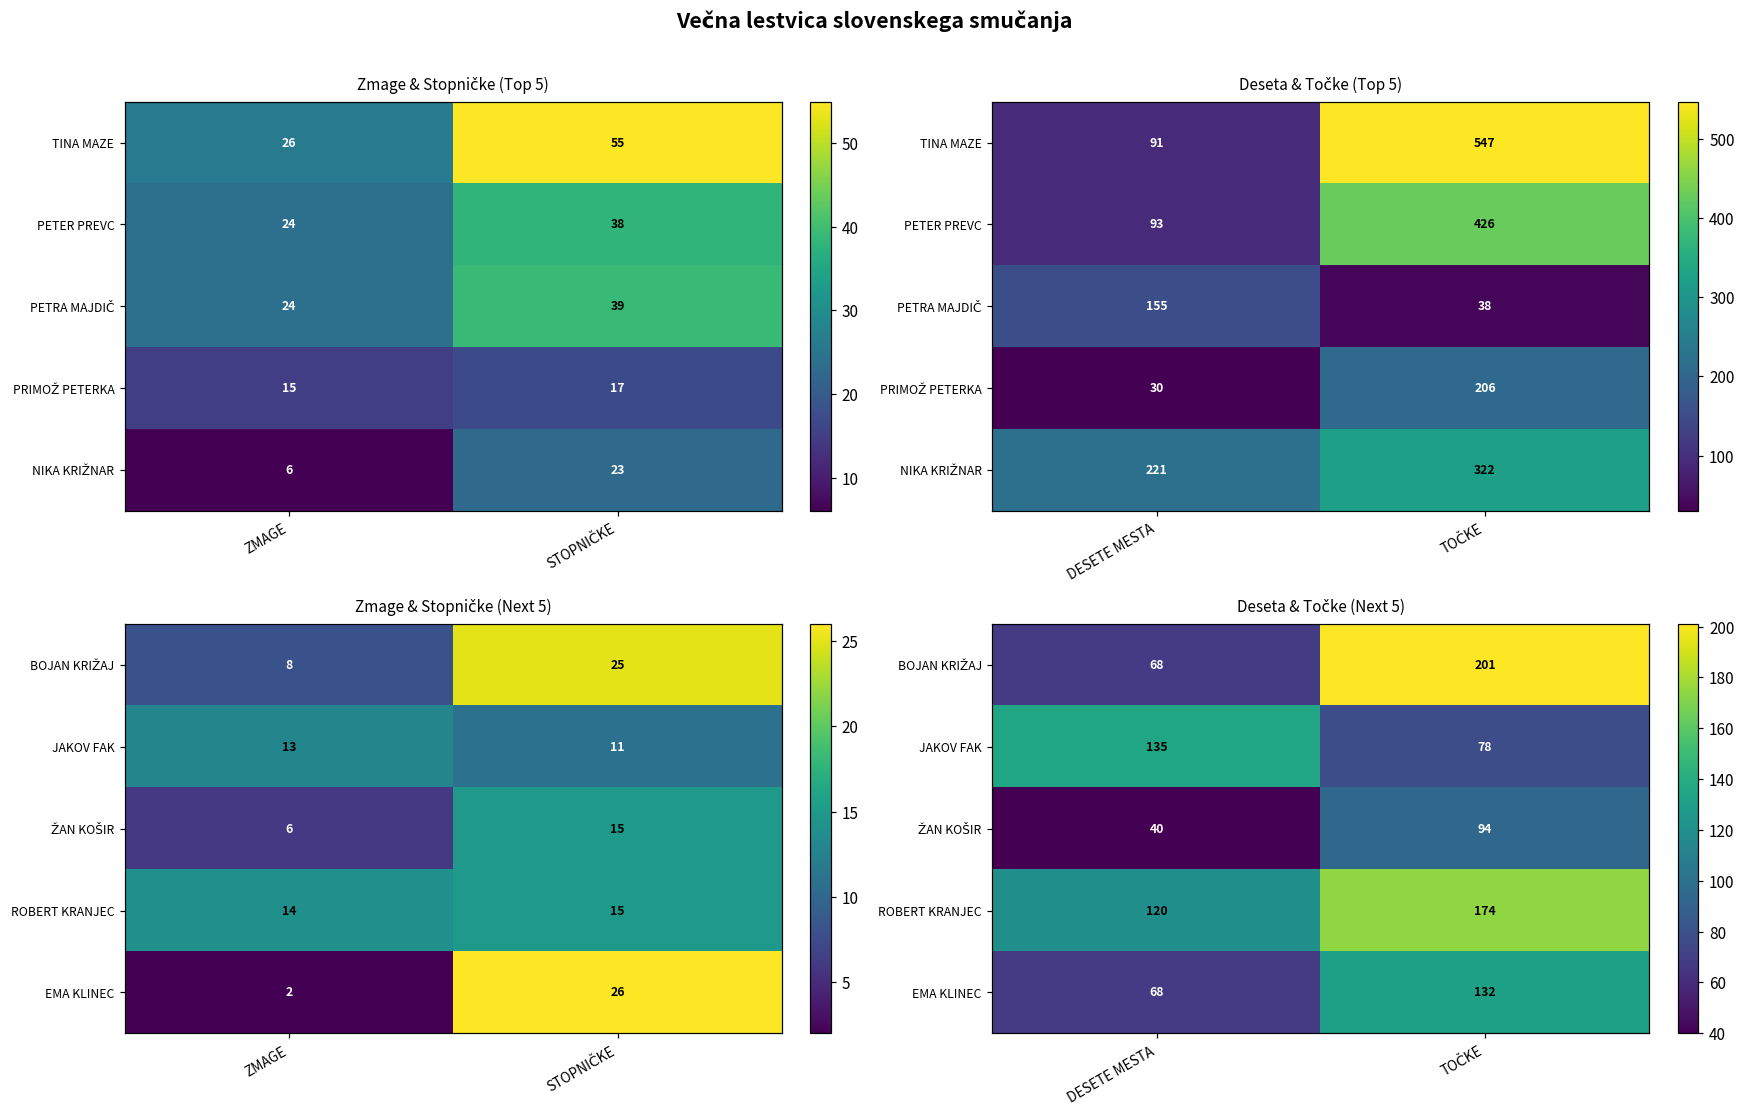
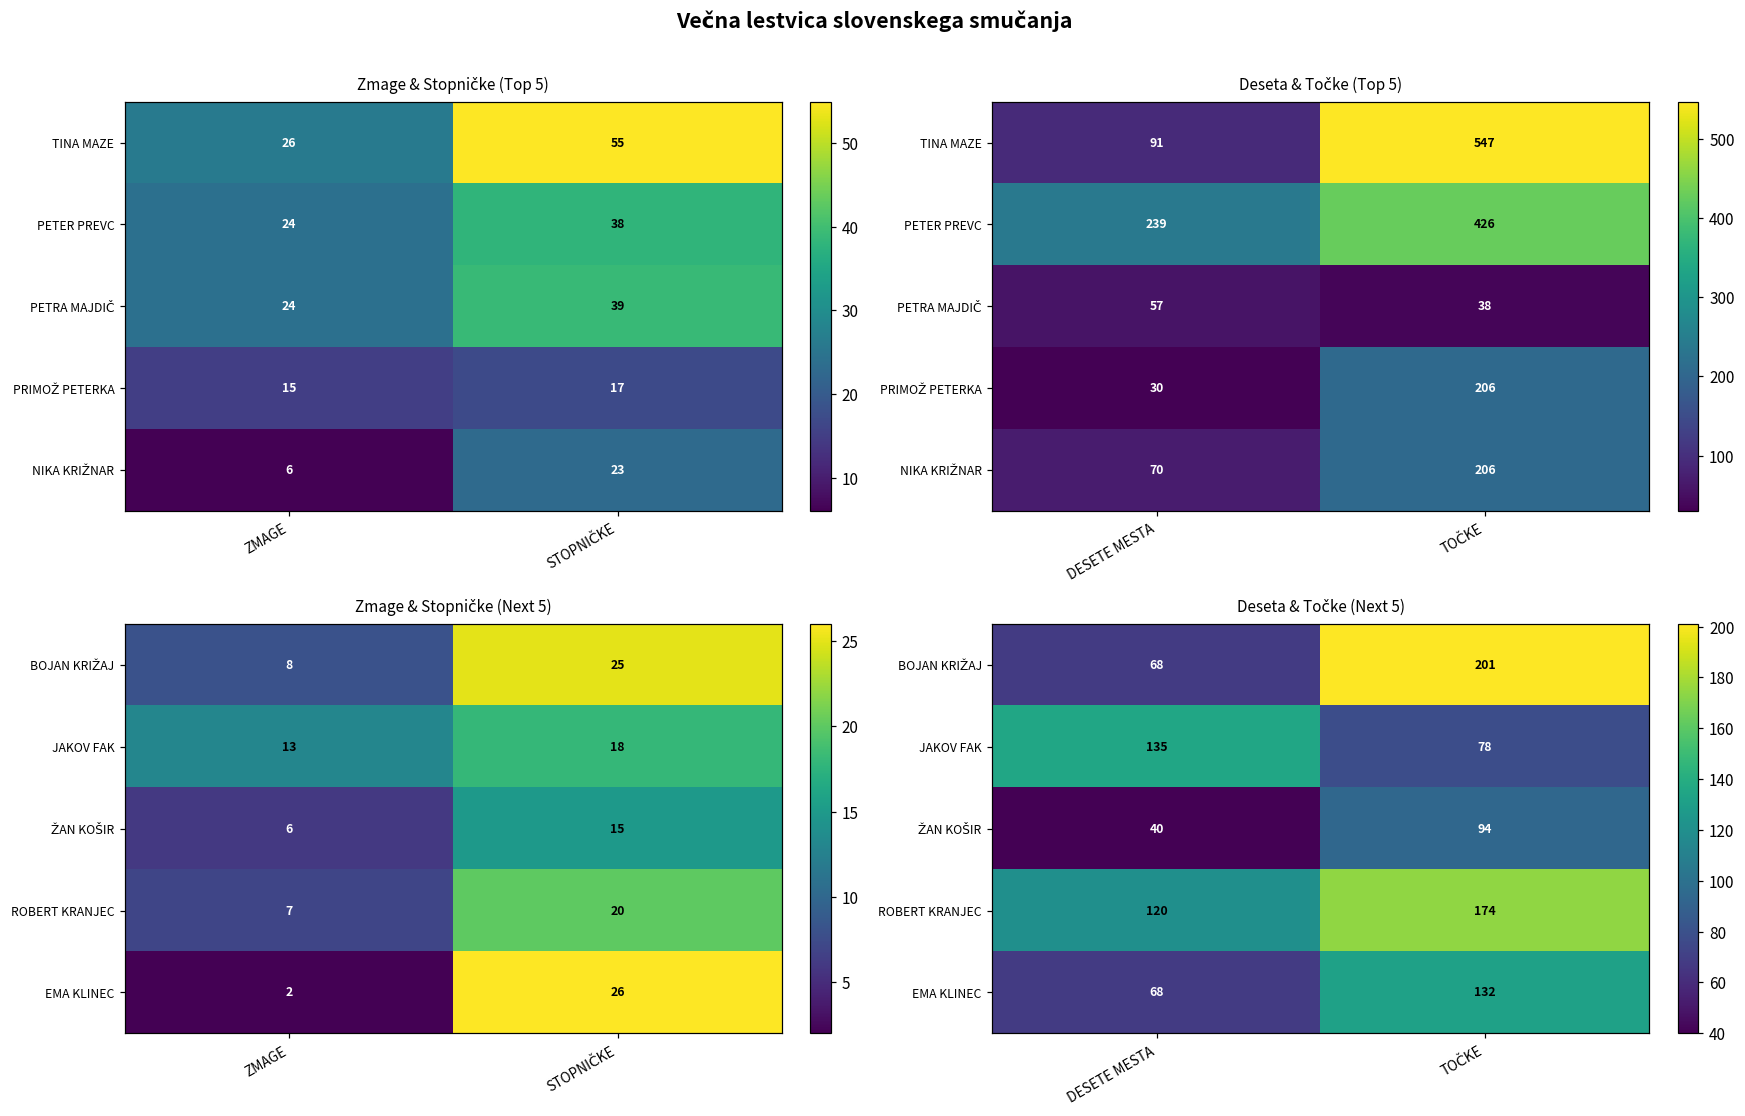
  {
    "Zmage & Stopničke (Top 5)": {
      "TINA MAZE": {
        "ZMAGE": 26,
        "STOPNIČKE": 55
      },
      "PETER PREVC": {
        "ZMAGE": 24,
        "STOPNIČKE": 38
      },
      "PETRA MAJDIČ": {
        "ZMAGE": 24,
        "STOPNIČKE": 39
      },
      "PRIMOŽ PETERKA": {
        "ZMAGE": 15,
        "STOPNIČKE": 17
      },
      "NIKA KRIŽNAR": {
        "ZMAGE": 6,
        "STOPNIČKE": 23
      }
    },
    "Deseta & Točke (Top 5)": {
      "TINA MAZE": {
        "DESETE MESTA": 91,
        "TOČKE": 547
      },
      "PETER PREVC": {
-       "DESETE MESTA": 93,
+       "DESETE MESTA": 239,
        "TOČKE": 426
      },
      "PETRA MAJDIČ": {
-       "DESETE MESTA": 155,
+       "DESETE MESTA": 57,
        "TOČKE": 38
      },
      "PRIMOŽ PETERKA": {
        "DESETE MESTA": 30,
        "TOČKE": 206
      },
      "NIKA KRIŽNAR": {
-       "DESETE MESTA": 221,
-       "TOČKE": 322
+       "DESETE MESTA": 70,
+       "TOČKE": 206
      }
    },
    "Zmage & Stopničke (Next 5)": {
      "BOJAN KRIŽAJ": {
        "ZMAGE": 8,
        "STOPNIČKE": 25
      },
      "JAKOV FAK": {
        "ZMAGE": 13,
-       "STOPNIČKE": 11
+       "STOPNIČKE": 18
      },
      "ŽAN KOŠIR": {
        "ZMAGE": 6,
        "STOPNIČKE": 15
      },
      "ROBERT KRANJEC": {
-       "ZMAGE": 14,
-       "STOPNIČKE": 15
+       "ZMAGE": 7,
+       "STOPNIČKE": 20
      },
      "EMA KLINEC": {
        "ZMAGE": 2,
        "STOPNIČKE": 26
      }
    },
    "Deseta & Točke (Next 5)": {
      "BOJAN KRIŽAJ": {
        "DESETE MESTA": 68,
        "TOČKE": 201
      },
      "JAKOV FAK": {
        "DESETE MESTA": 135,
        "TOČKE": 78
      },
      "ŽAN KOŠIR": {
        "DESETE MESTA": 40,
        "TOČKE": 94
      },
      "ROBERT KRANJEC": {
        "DESETE MESTA": 120,
        "TOČKE": 174
      },
      "EMA KLINEC": {
        "DESETE MESTA": 68,
        "TOČKE": 132
      }
    }
  }
